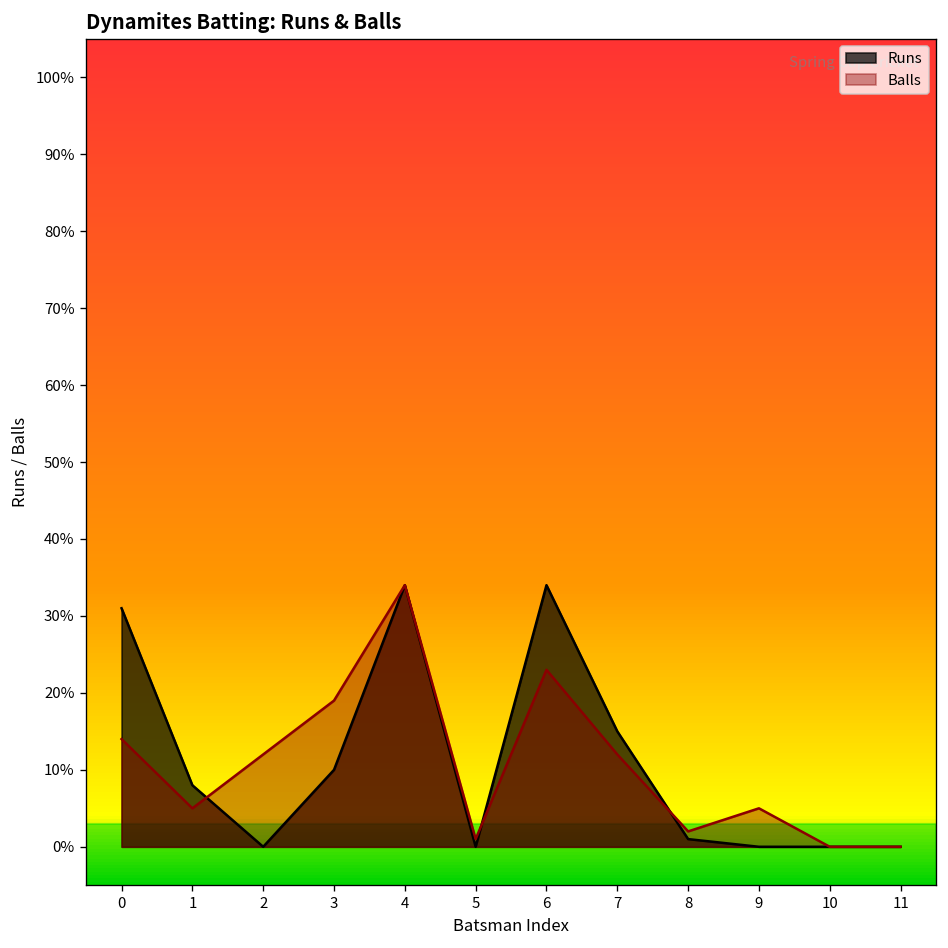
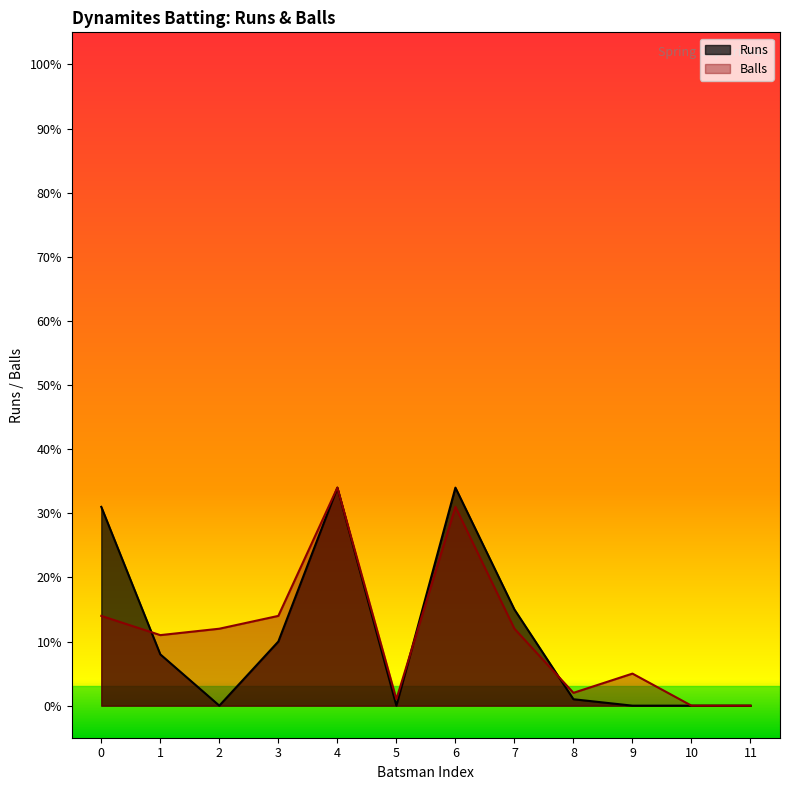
  {
    "Runs": {
      "0": "31%",
      "1": "8%",
      "3": "10%",
      "6": "34%",
      "7": "15%"
    },
    "Balls": {
      "0": "14%",
-     "1": "5%",
+     "1": "11%",
      "2": "12%",
-     "3": "19%",
-     "6": "23%",
+     "3": "14%",
+     "6": "31%",
      "7": "12%",
      "9": "5%"
    }
  }
